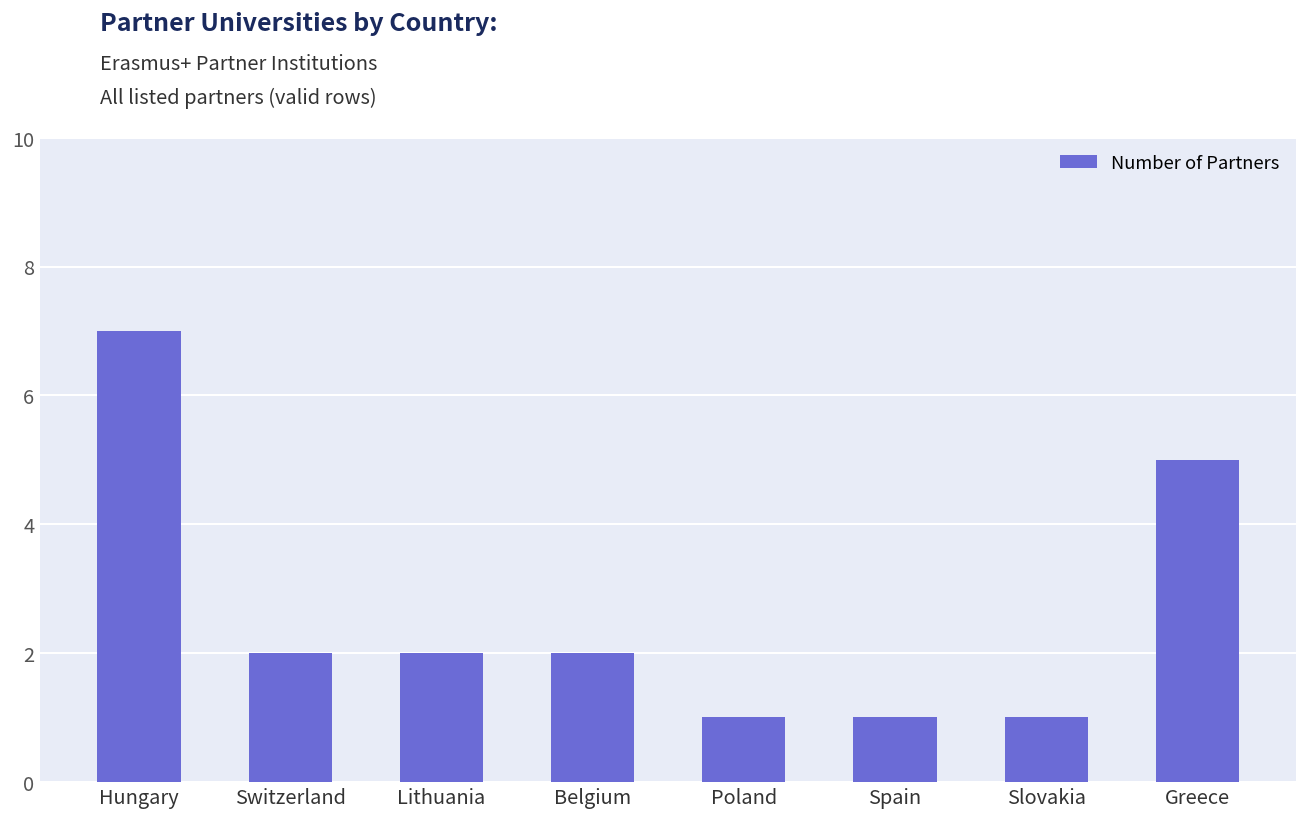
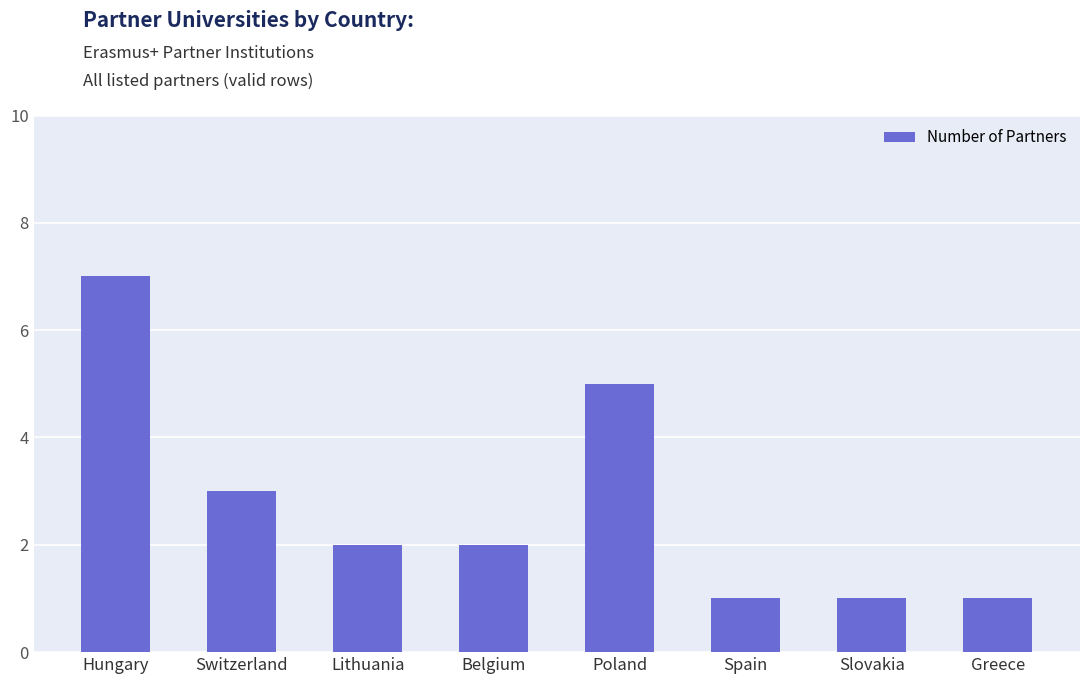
  {
    "Hungary": 7,
-   "Switzerland": 2,
+   "Switzerland": 3,
    "Lithuania": 2,
    "Belgium": 2,
-   "Poland": 1,
+   "Poland": 5,
    "Spain": 1,
    "Slovakia": 1,
-   "Greece": 5
+   "Greece": 1
  }
